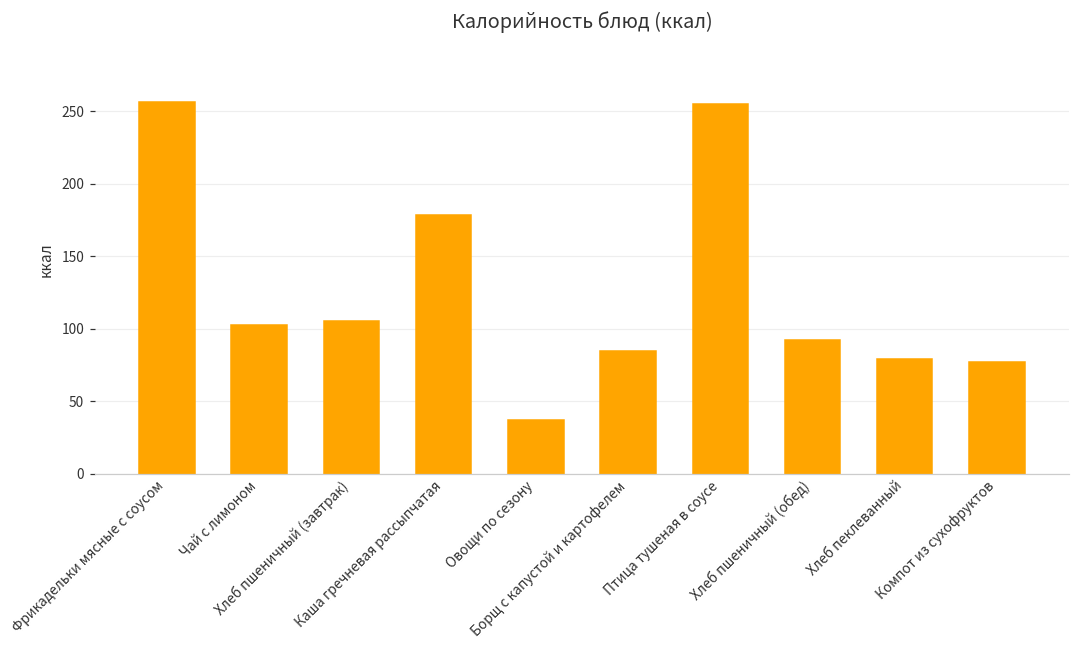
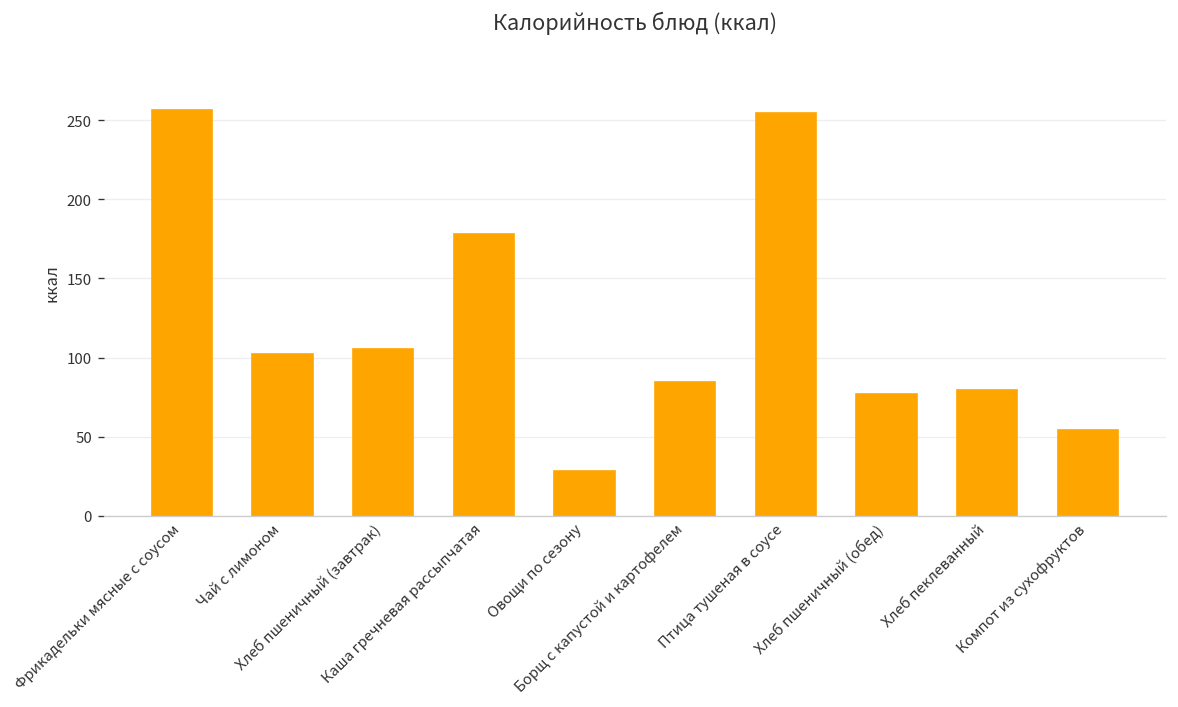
  {
    "Фрикадельки мясные с соусом": 257,
    "Чай с лимоном": 103,
    "Хлеб пшеничный (завтрак)": 106,
    "Каша гречневая рассыпчатая": 178,
-   "Овощи по сезону": 37,
+   "Овощи по сезону": 28,
    "Борщ с капустой и картофелем": 85,
    "Птица тушеная в соусе": 255,
-   "Хлеб пшеничный (обед)": 92,
+   "Хлеб пшеничный (обед)": 77,
    "Хлеб пеклеванный": 79,
-   "Компот из сухофруктов": 77
+   "Компот из сухофруктов": 54
  }
